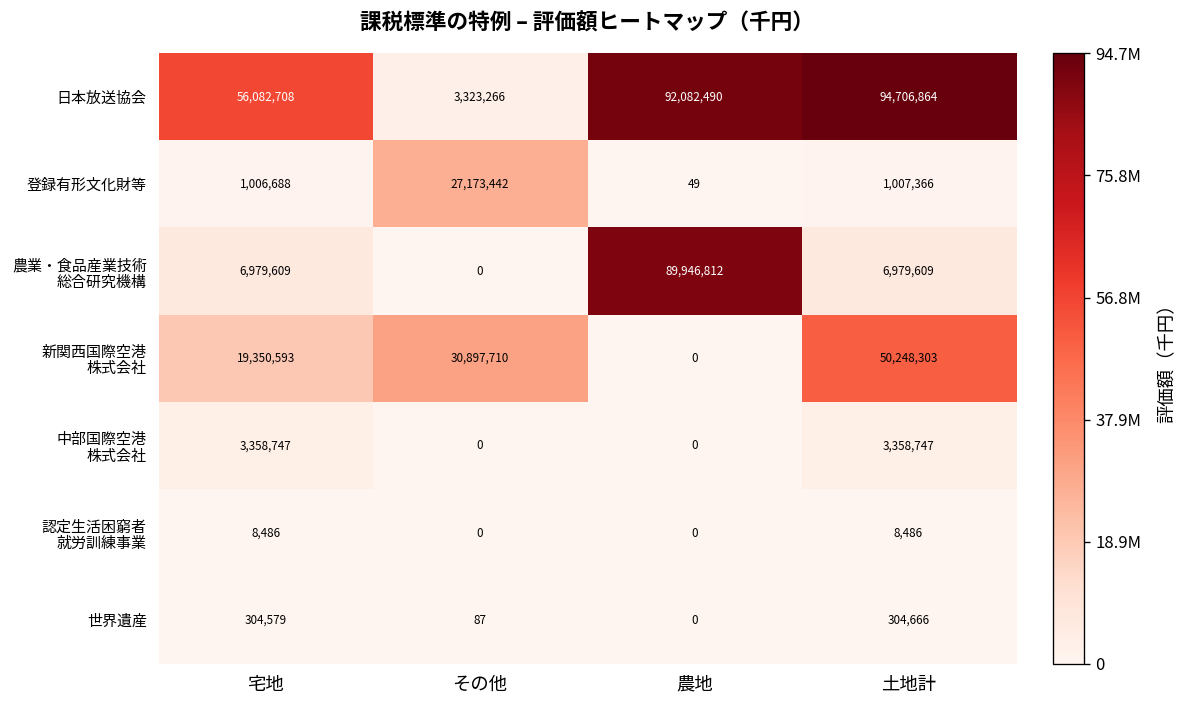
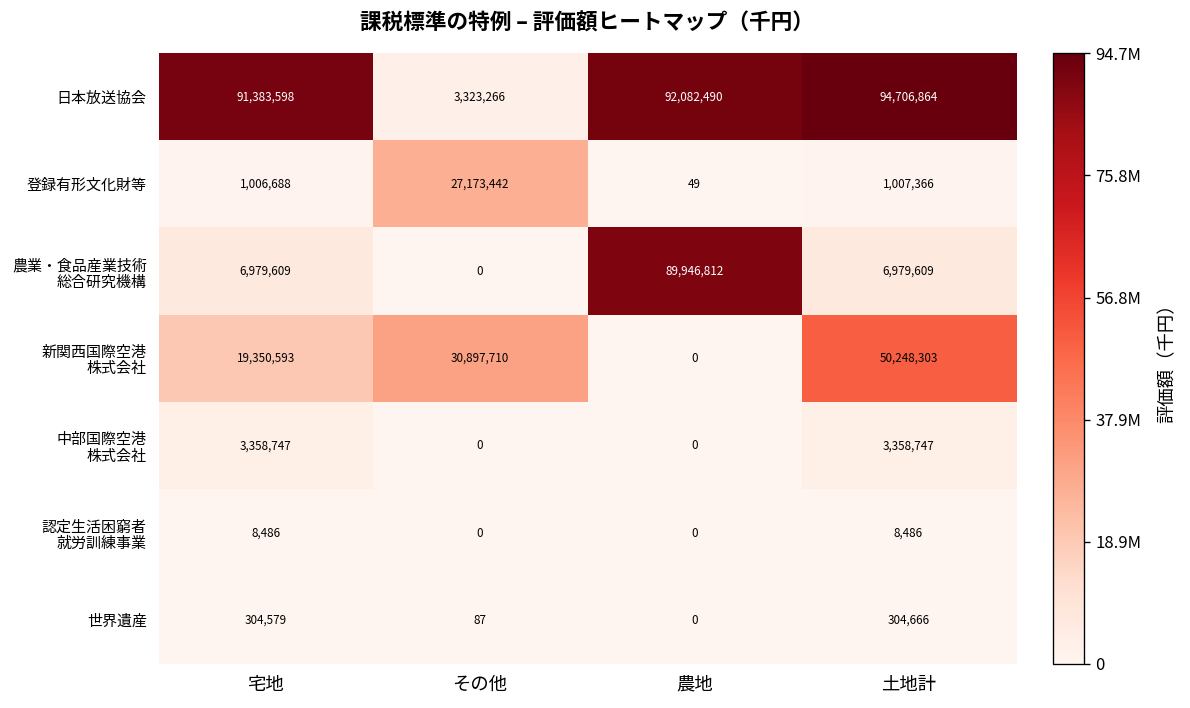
  {
    "日本放送協会": {
-     "宅地": "56,082,708",
+     "宅地": "91,383,598",
      "その他": "3,323,266",
      "農地": "92,082,490",
      "土地計": "94,706,864"
    },
    "登録有形文化財等": {
      "宅地": "1,006,688",
      "その他": "27,173,442",
      "農地": "49",
      "土地計": "1,007,366"
    },
    "農業・食品産業技術 総合研究機構": {
      "宅地": "6,979,609",
      "その他": "0",
      "農地": "89,946,812",
      "土地計": "6,979,609"
    },
    "新関西国際空港 株式会社": {
      "宅地": "19,350,593",
      "その他": "30,897,710",
      "農地": "0",
      "土地計": "50,248,303"
    },
    "中部国際空港 株式会社": {
      "宅地": "3,358,747",
      "その他": "0",
      "農地": "0",
      "土地計": "3,358,747"
    },
    "認定生活困窮者 就労訓練事業": {
      "宅地": "8,486",
      "その他": "0",
      "農地": "0",
      "土地計": "8,486"
    },
    "世界遺産": {
      "宅地": "304,579",
      "その他": "87",
      "農地": "0",
      "土地計": "304,666"
    }
  }
